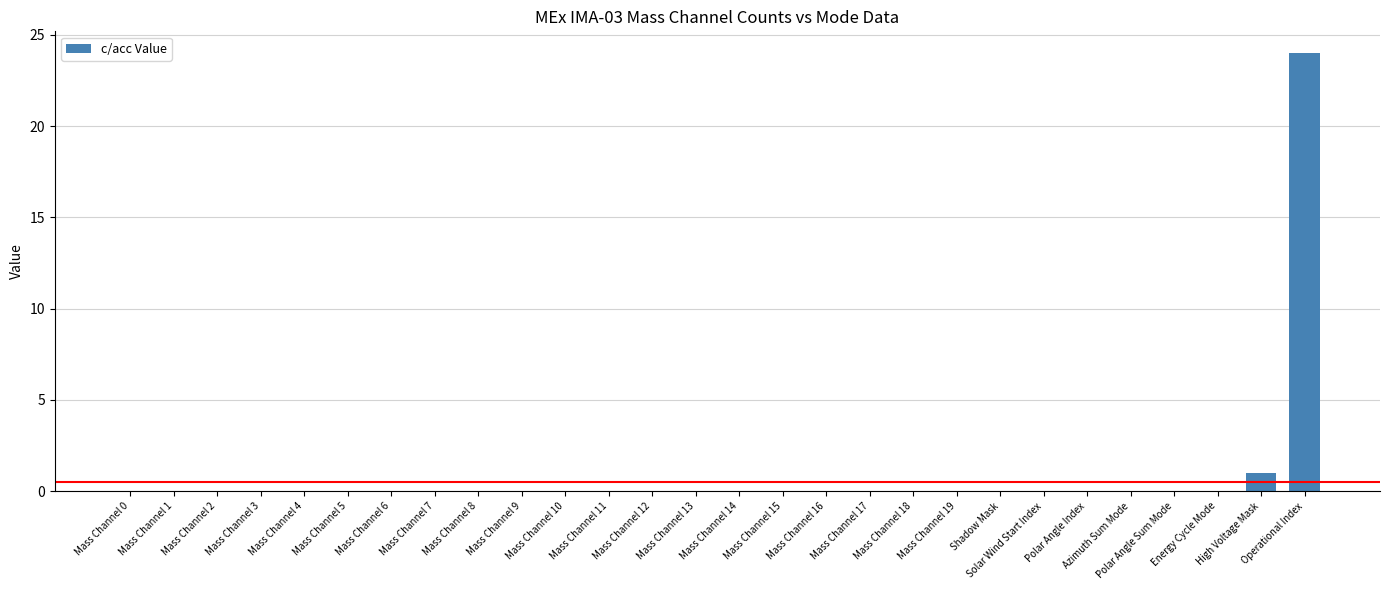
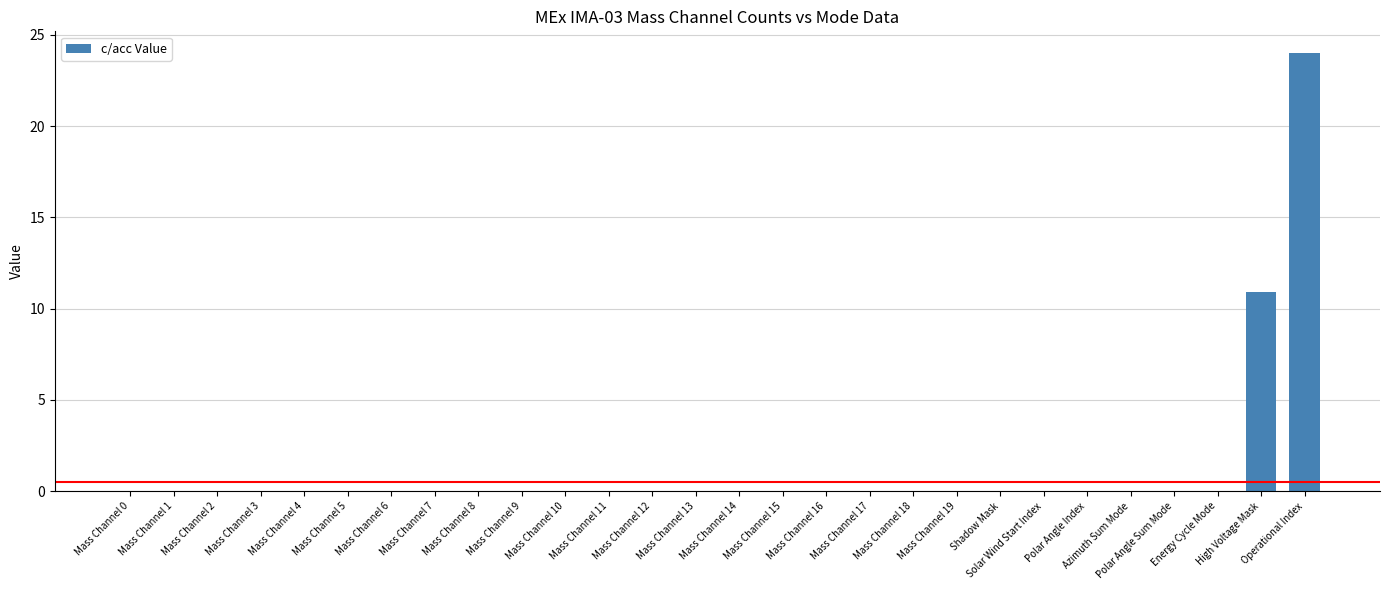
  {
    "Mass Channel 0": 0.0,
    "Mass Channel 1": 0.0,
    "Mass Channel 2": 0.0,
    "Mass Channel 3": 0.0,
    "Mass Channel 4": 0.0,
    "Mass Channel 5": 0.0,
    "Mass Channel 6": 0.0,
    "Mass Channel 7": 0.0,
    "Mass Channel 8": 0.0,
    "Mass Channel 9": 0.0,
    "Mass Channel 10": 0.0,
    "Mass Channel 11": 0.0,
    "Mass Channel 12": 0.0,
    "Mass Channel 13": 0.0,
    "Mass Channel 14": 0.0,
    "Mass Channel 15": 0.0,
    "Mass Channel 16": 0.0,
    "Mass Channel 17": 0.0,
    "Mass Channel 18": 0.0,
    "Mass Channel 19": 0.0,
    "Shadow Mask": 0.0,
    "Solar Wind Start Index": 0.0,
    "Polar Angle Index": 0.0,
    "Azimuth Sum Mode": 0.0,
    "Polar Angle Sum Mode": 0.0,
    "Energy Cycle Mode": 0.0,
-   "High Voltage Mask": 1.0,
+   "High Voltage Mask": 10.9,
    "Operational Index": 24.0
  }
